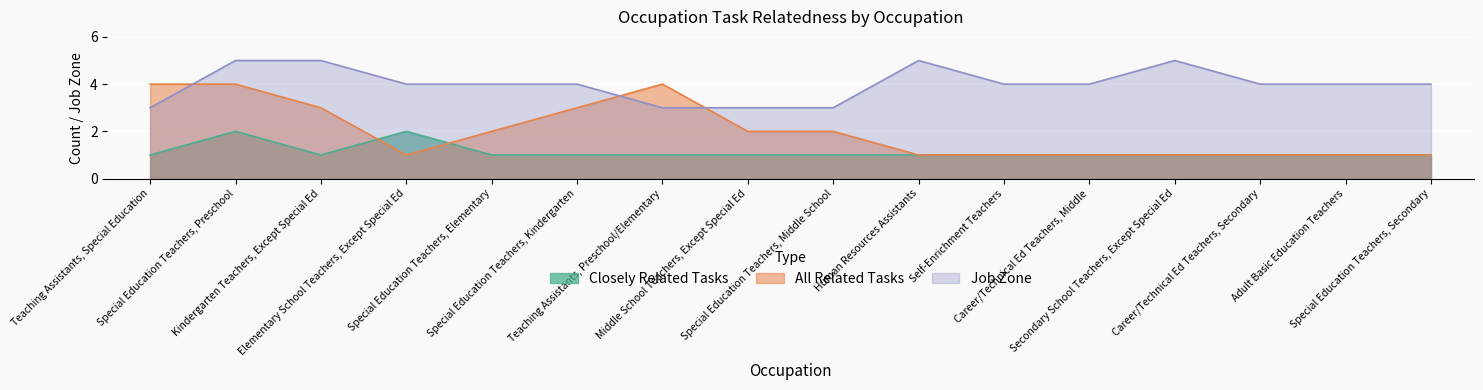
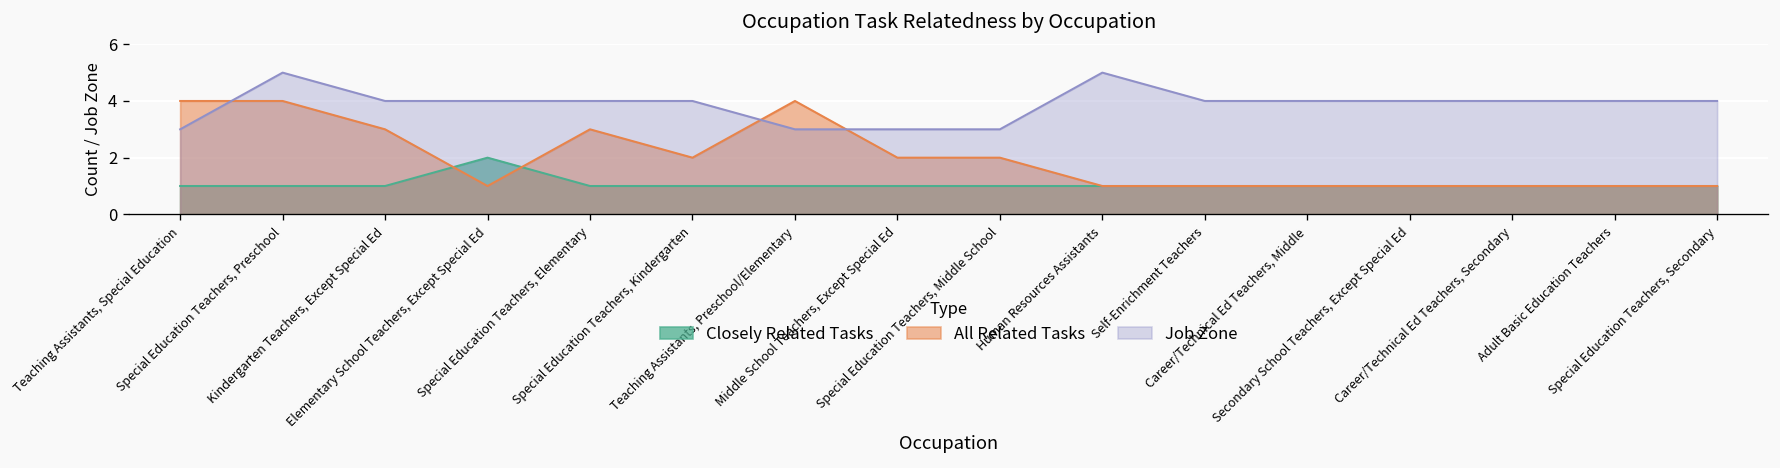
  {
    "Closely Related Tasks": {
      "Teaching Assistants, Special Education": 1,
-     "Special Education Teachers, Preschool": 2,
+     "Special Education Teachers, Preschool": 1,
      "Kindergarten Teachers, Except Special Ed": 1,
      "Elementary School Teachers, Except Special Ed": 2,
      "Special Education Teachers, Elementary": 1,
      "Special Education Teachers, Kindergarten": 1,
      "Teaching Assistants, Preschool/Elementary": 1,
      "Middle School Teachers, Except Special Ed": 1,
      "Special Education Teachers, Middle School": 1
    },
    "All Related Tasks": {
      "Teaching Assistants, Special Education": 4,
      "Special Education Teachers, Preschool": 4,
      "Kindergarten Teachers, Except Special Ed": 3,
      "Elementary School Teachers, Except Special Ed": 1,
-     "Special Education Teachers, Elementary": 2,
-     "Special Education Teachers, Kindergarten": 3,
+     "Special Education Teachers, Elementary": 3,
+     "Special Education Teachers, Kindergarten": 2,
      "Teaching Assistants, Preschool/Elementary": 4,
      "Middle School Teachers, Except Special Ed": 2,
      "Special Education Teachers, Middle School": 2
    },
    "Job Zone": {
      "Teaching Assistants, Special Education": 3,
      "Special Education Teachers, Preschool": 5,
-     "Kindergarten Teachers, Except Special Ed": 5,
+     "Kindergarten Teachers, Except Special Ed": 4,
      "Elementary School Teachers, Except Special Ed": 4,
      "Special Education Teachers, Elementary": 4,
      "Special Education Teachers, Kindergarten": 4,
      "Teaching Assistants, Preschool/Elementary": 3,
      "Middle School Teachers, Except Special Ed": 3,
      "Special Education Teachers, Middle School": 3,
      "Human Resources Assistants": 5,
      "Self-Enrichment Teachers": 4,
      "Career/Technical Ed Teachers, Middle": 4,
-     "Secondary School Teachers, Except Special Ed": 5,
+     "Secondary School Teachers, Except Special Ed": 4,
      "Career/Technical Ed Teachers, Secondary": 4,
      "Adult Basic Education Teachers": 4,
      "Special Education Teachers, Secondary": 4
    }
  }
